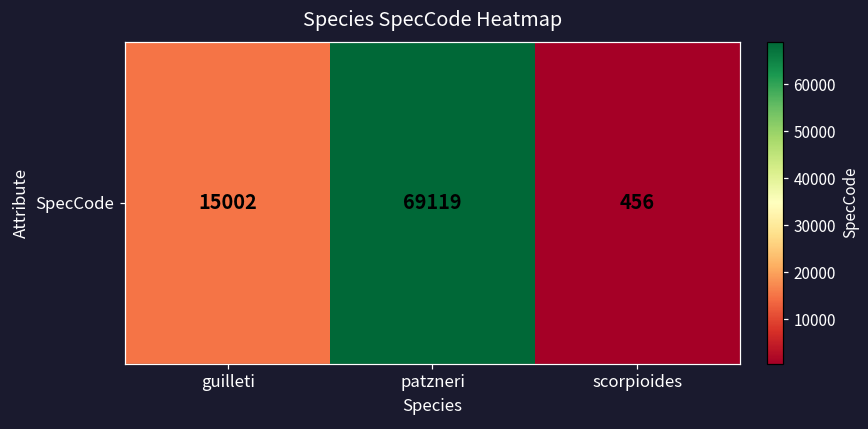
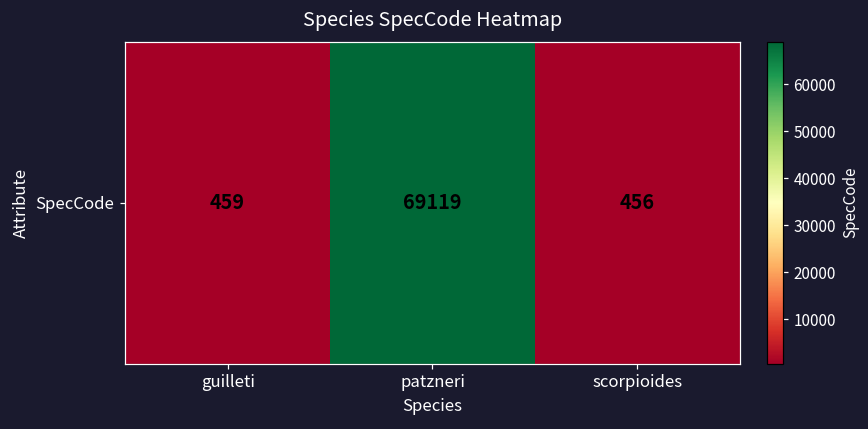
  {
    "SpecCode": {
-     "guilleti": 15002,
+     "guilleti": 459,
      "patzneri": 69119,
      "scorpioides": 456
    }
  }
